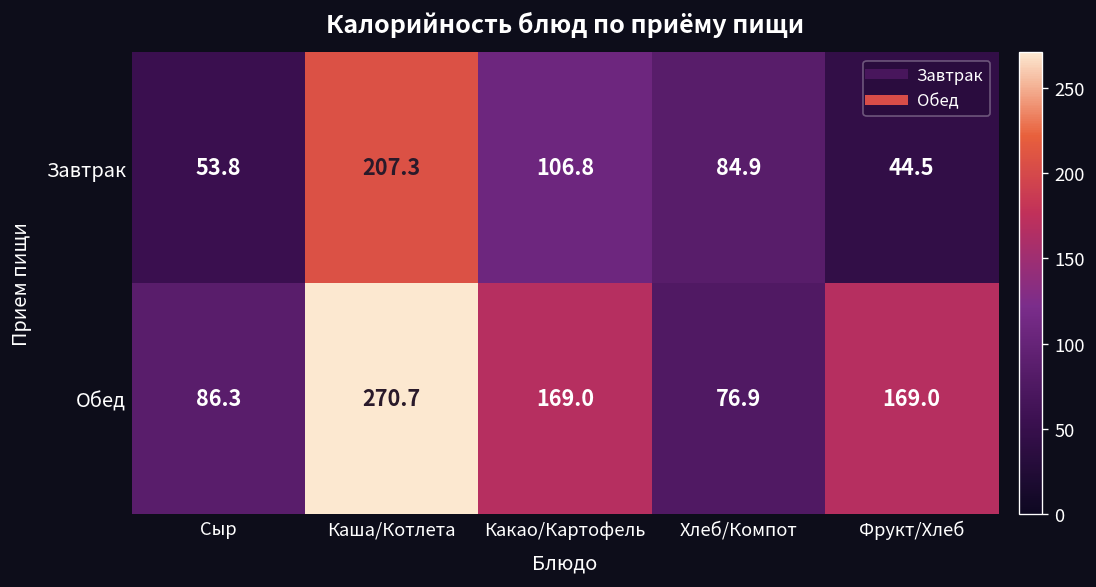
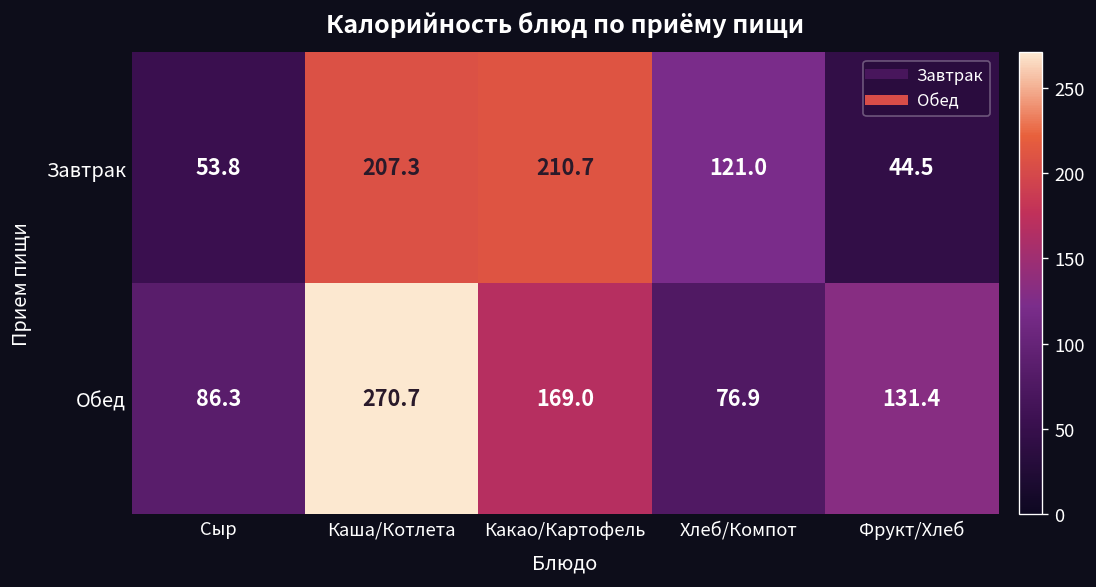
  {
    "Завтрак": {
      "Сыр": 53.8,
      "Каша/Котлета": 207.3,
-     "Какао/Картофель": 106.8,
-     "Хлеб/Компот": 84.9,
+     "Какао/Картофель": 210.7,
+     "Хлеб/Компот": 121.0,
      "Фрукт/Хлеб": 44.5
    },
    "Обед": {
      "Сыр": 86.3,
      "Каша/Котлета": 270.7,
      "Какао/Картофель": 169.0,
      "Хлеб/Компот": 76.9,
-     "Фрукт/Хлеб": 169.0
+     "Фрукт/Хлеб": 131.4
    }
  }
